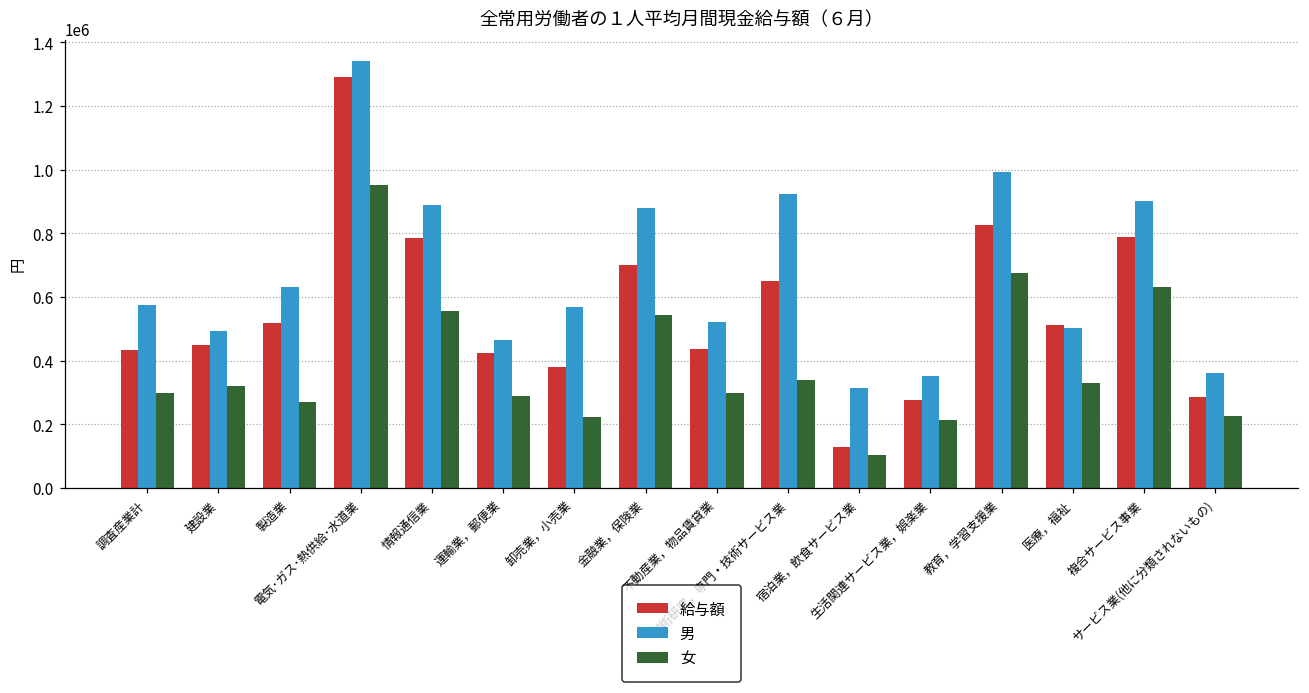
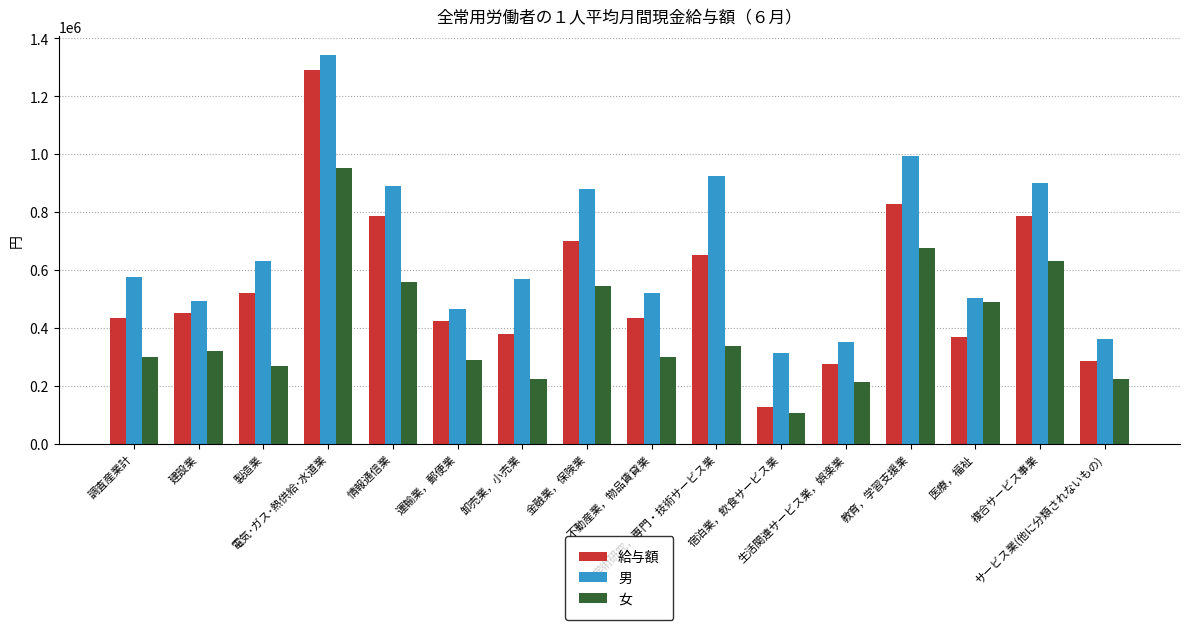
  {
    "給与額": {
      "調査産業計": 430000,
      "建設業": 450000,
      "製造業": 520000,
      "電気･ガス･熱供給･水道業": 1290000,
      "情報通信業": 790000,
      "運輸業，郵便業": 420000,
      "卸売業，小売業": 380000,
      "金融業，保険業": 700000,
      "不動産業，物品賃貸業": 440000,
      "学術研究，専門・技術サービス業": 650000,
      "宿泊業，飲食サービス業": 130000,
      "生活関連サービス業，娯楽業": 280000,
      "教育，学習支援業": 830000,
-     "医療，福祉": 510000,
+     "医療，福祉": 370000,
      "複合サービス事業": 790000,
      "サービス業(他に分類されないもの)": 290000
    },
    "男": {
      "調査産業計": 580000,
      "建設業": 490000,
      "製造業": 630000,
      "電気･ガス･熱供給･水道業": 1340000,
      "情報通信業": 890000,
      "運輸業，郵便業": 460000,
      "卸売業，小売業": 570000,
      "金融業，保険業": 880000,
      "不動産業，物品賃貸業": 520000,
      "学術研究，専門・技術サービス業": 920000,
      "宿泊業，飲食サービス業": 310000,
      "生活関連サービス業，娯楽業": 350000,
      "教育，学習支援業": 990000,
      "医療，福祉": 500000,
      "複合サービス事業": 900000,
      "サービス業(他に分類されないもの)": 360000
    },
    "女": {
      "調査産業計": 300000,
      "建設業": 320000,
      "製造業": 270000,
      "電気･ガス･熱供給･水道業": 950000,
      "情報通信業": 560000,
      "運輸業，郵便業": 290000,
      "卸売業，小売業": 220000,
      "金融業，保険業": 540000,
      "不動産業，物品賃貸業": 300000,
      "学術研究，専門・技術サービス業": 340000,
      "宿泊業，飲食サービス業": 100000,
      "生活関連サービス業，娯楽業": 210000,
      "教育，学習支援業": 670000,
-     "医療，福祉": 330000,
+     "医療，福祉": 490000,
      "複合サービス事業": 630000,
      "サービス業(他に分類されないもの)": 220000
    }
  }
